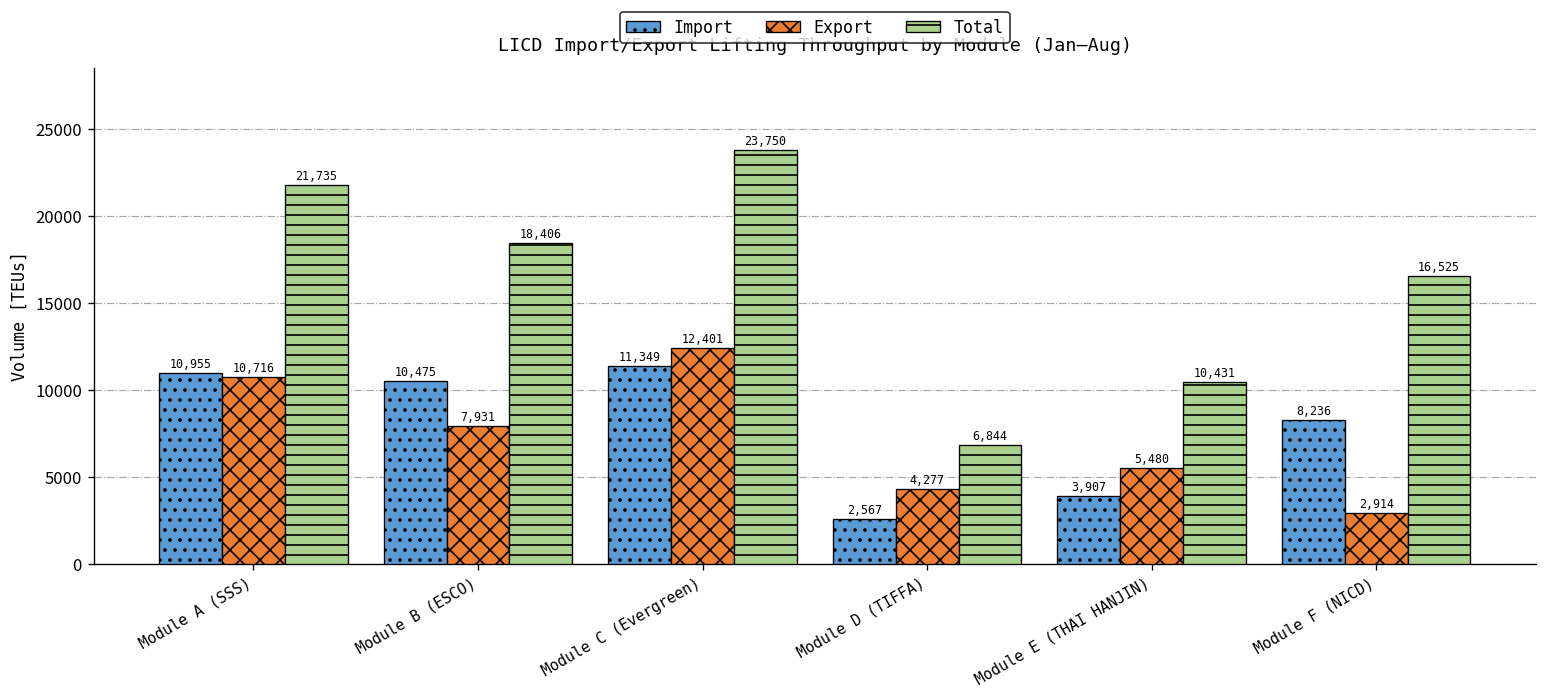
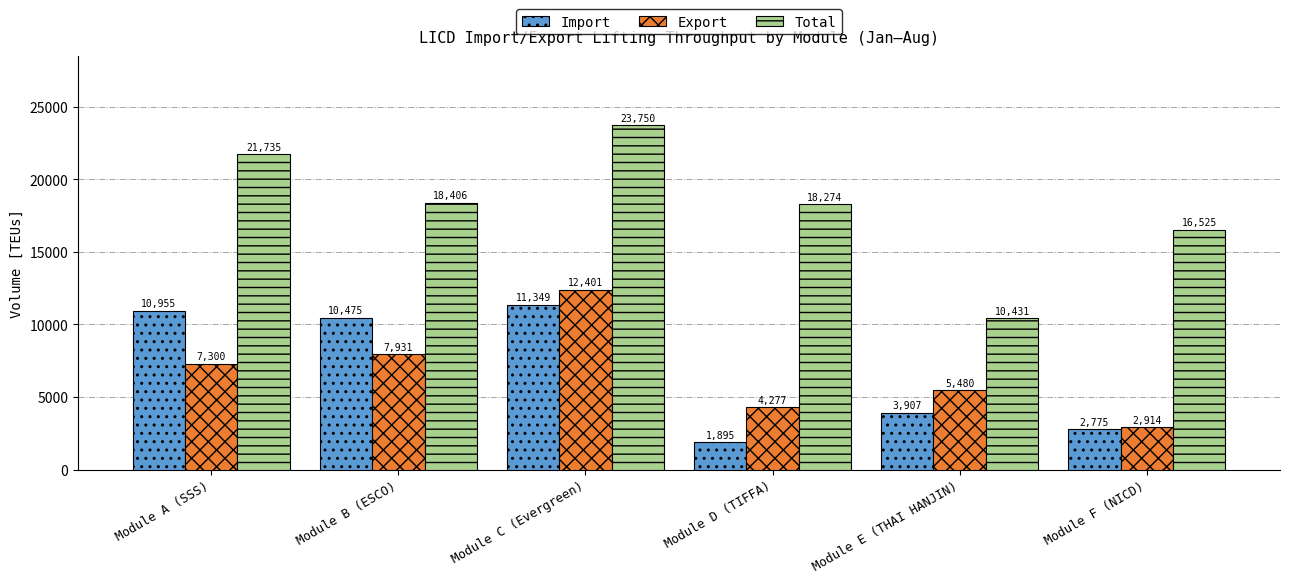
  {
    "Import": {
      "Module A (SSS)": "10,955",
      "Module B (ESCO)": "10,475",
      "Module C (Evergreen)": "11,349",
-     "Module D (TIFFA)": "2,567",
+     "Module D (TIFFA)": "1,895",
      "Module E (THAI HANJIN)": "3,907",
-     "Module F (NICD)": "8,236"
+     "Module F (NICD)": "2,775"
    },
    "Export": {
-     "Module A (SSS)": "10,716",
+     "Module A (SSS)": "7,300",
      "Module B (ESCO)": "7,931",
      "Module C (Evergreen)": "12,401",
      "Module D (TIFFA)": "4,277",
      "Module E (THAI HANJIN)": "5,480",
      "Module F (NICD)": "2,914"
    },
    "Total": {
      "Module A (SSS)": "21,735",
      "Module B (ESCO)": "18,406",
      "Module C (Evergreen)": "23,750",
-     "Module D (TIFFA)": "6,844",
+     "Module D (TIFFA)": "18,274",
      "Module E (THAI HANJIN)": "10,431",
      "Module F (NICD)": "16,525"
    }
  }
